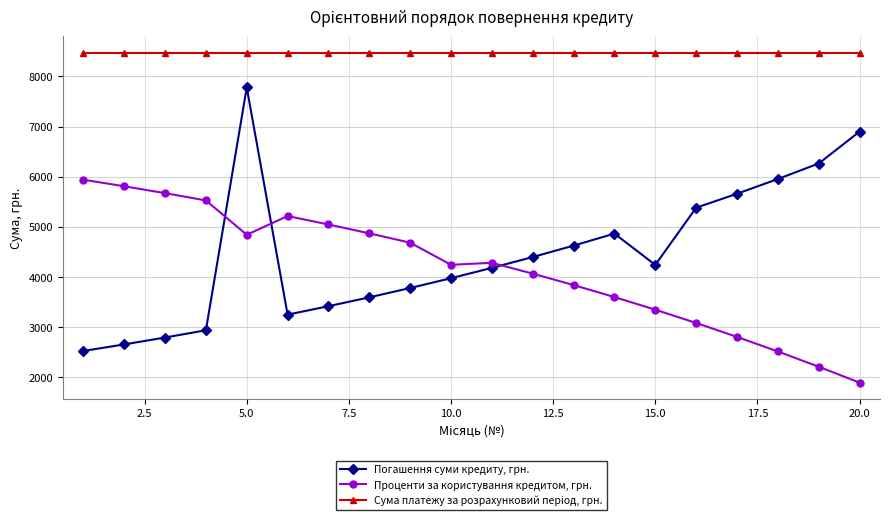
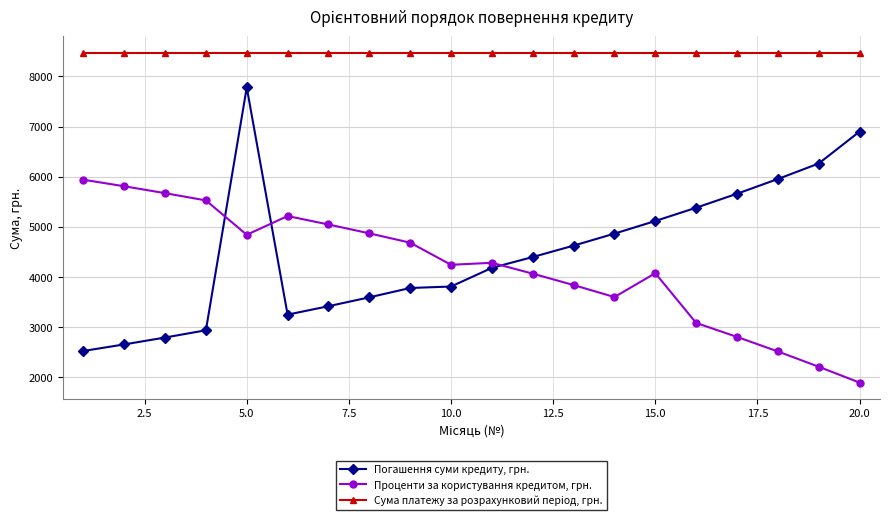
  {
    "Погашення суми кредиту, грн.": {
      "5.0": 7800,
-     "10.0": 4000,
-     "15.0": 4200,
+     "10.0": 3800,
+     "15.0": 5100,
      "20.0": 6900
    },
    "Проценти за користування кредитом, грн.": {
      "5.0": 4800,
      "10.0": 4200,
-     "15.0": 3400,
+     "15.0": 4100,
      "20.0": 1900
    },
    "Сума платежу за розрахунковий період, грн.": {
      "5.0": 8500,
      "10.0": 8500,
      "15.0": 8500,
      "20.0": 8500
    }
  }
